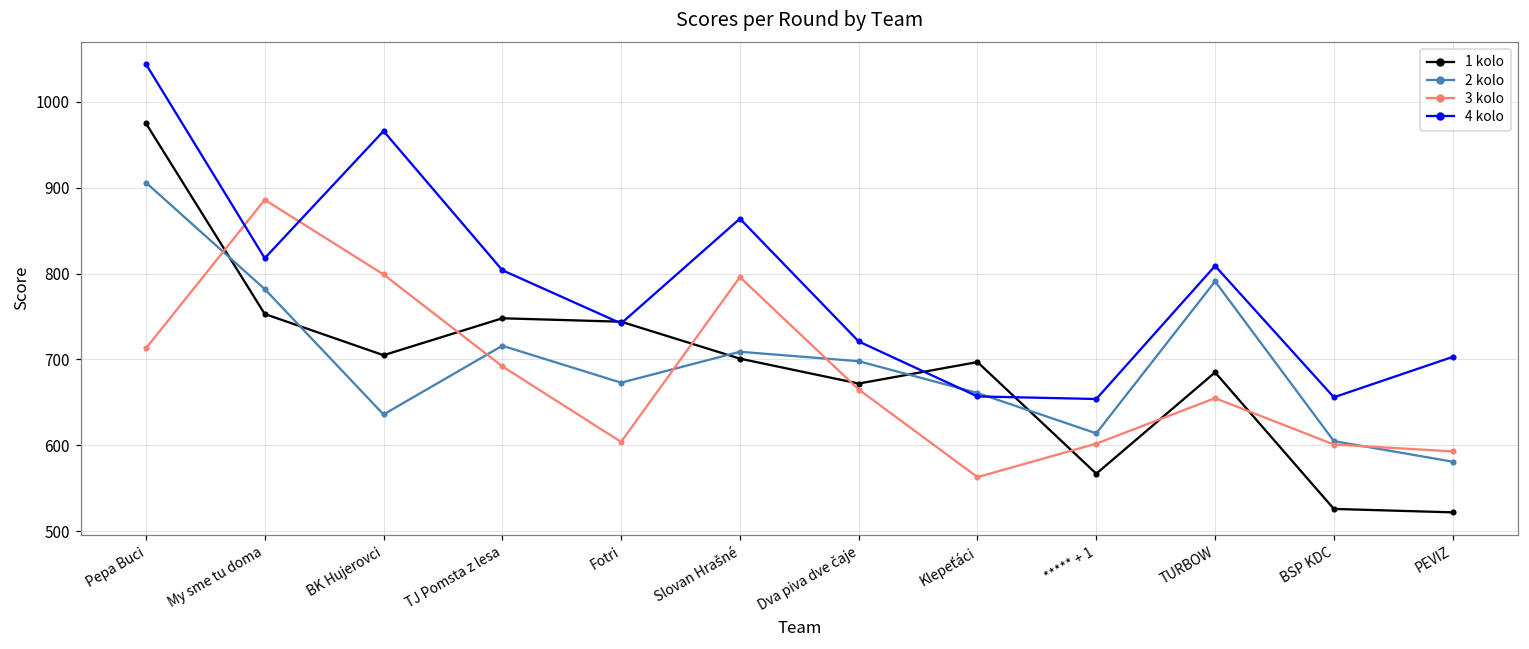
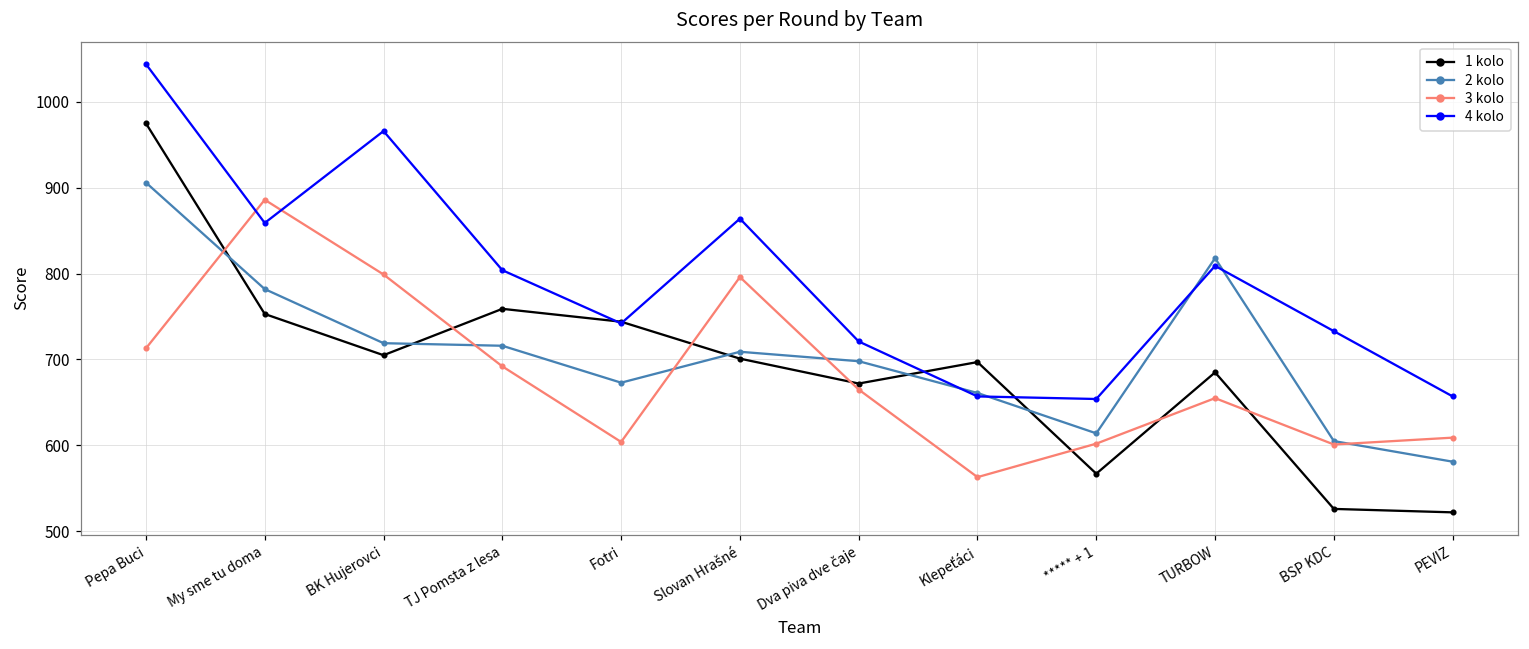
  {
    "1 kolo": {
      "Pepa Buci": 980,
      "My sme tu doma": 750,
      "BK Hujerovci": 710,
-     "TJ Pomsta z lesa": 750,
+     "TJ Pomsta z lesa": 760,
      "Slovan Hrašné": 700,
      "Dva piva dve čaje": 670,
      "Klepeťáci": 700,
      "***** + 1": 570,
      "TURBOW": 690,
      "BSP KDC": 530,
      "PEVIZ": 520
    },
    "2 kolo": {
      "Pepa Buci": 910,
      "My sme tu doma": 780,
-     "BK Hujerovci": 640,
+     "BK Hujerovci": 720,
      "TJ Pomsta z lesa": 720,
      "Fotri": 670,
      "Slovan Hrašné": 710,
      "Dva piva dve čaje": 700,
      "Klepeťáci": 660,
      "***** + 1": 610,
-     "TURBOW": 790,
+     "TURBOW": 820,
      "BSP KDC": 610,
      "PEVIZ": 580
    },
    "3 kolo": {
      "Pepa Buci": 710,
      "My sme tu doma": 890,
      "BK Hujerovci": 800,
      "TJ Pomsta z lesa": 690,
      "Fotri": 600,
      "Slovan Hrašné": 800,
      "Dva piva dve čaje": 670,
      "Klepeťáci": 560,
      "***** + 1": 600,
      "TURBOW": 660,
      "BSP KDC": 600,
-     "PEVIZ": 590
+     "PEVIZ": 610
    },
    "4 kolo": {
      "Pepa Buci": 1040,
-     "My sme tu doma": 820,
+     "My sme tu doma": 860,
      "BK Hujerovci": 970,
      "TJ Pomsta z lesa": 800,
      "Slovan Hrašné": 860,
      "Dva piva dve čaje": 720,
      "Klepeťáci": 660,
      "***** + 1": 650,
      "TURBOW": 810,
-     "BSP KDC": 660,
-     "PEVIZ": 700
+     "BSP KDC": 730,
+     "PEVIZ": 660
    }
  }
